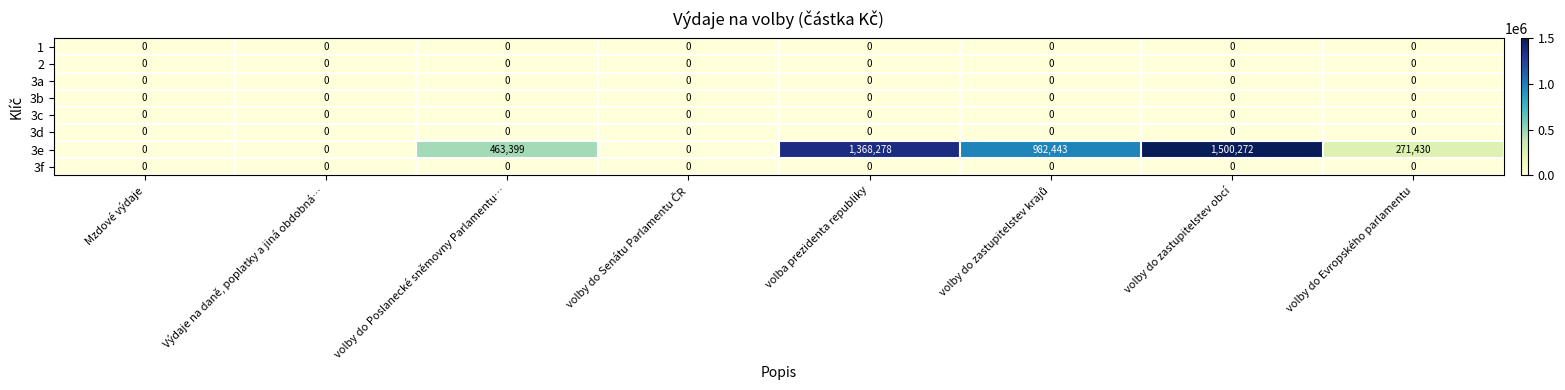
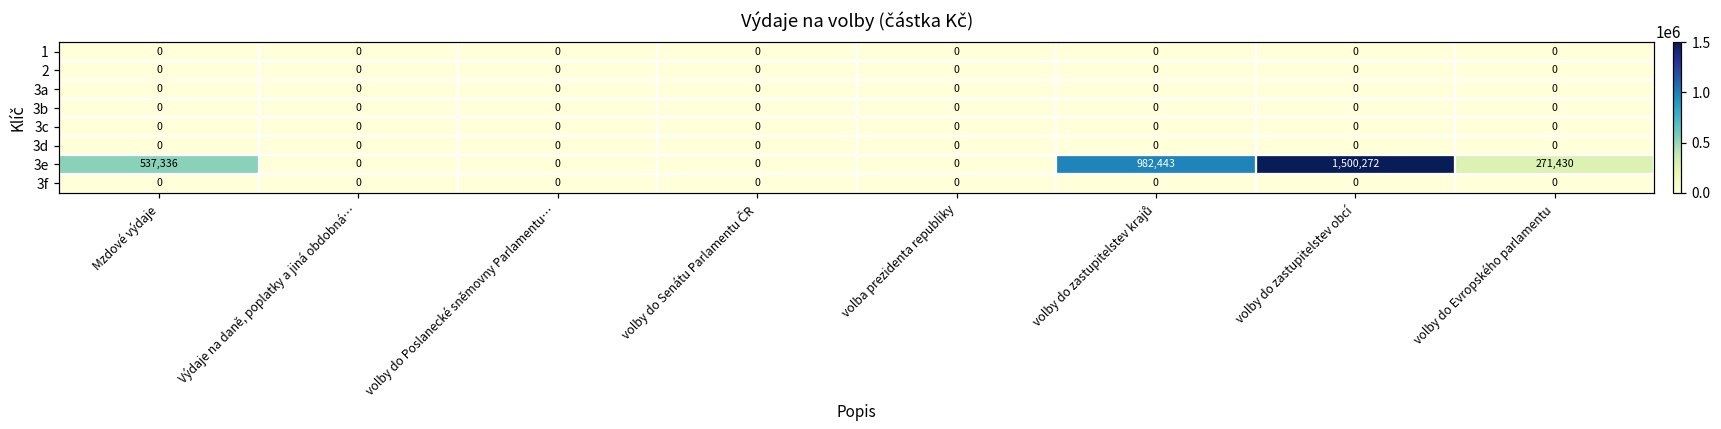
  {
    "1": {
      "Mzdové výdaje": "0",
      "Výdaje na daně, poplatky a jiná obdobná…": "0",
      "volby do Poslanecké sněmovny Parlamentu…": "0",
      "volby do Senátu Parlamentu ČR": "0",
      "volba prezidenta republiky": "0",
      "volby do zastupitelstev krajů": "0",
      "volby do zastupitelstev obcí": "0",
      "volby do Evropského parlamentu": "0"
    },
    "2": {
      "Mzdové výdaje": "0",
      "Výdaje na daně, poplatky a jiná obdobná…": "0",
      "volby do Poslanecké sněmovny Parlamentu…": "0",
      "volby do Senátu Parlamentu ČR": "0",
      "volba prezidenta republiky": "0",
      "volby do zastupitelstev krajů": "0",
      "volby do zastupitelstev obcí": "0",
      "volby do Evropského parlamentu": "0"
    },
    "3a": {
      "Mzdové výdaje": "0",
      "Výdaje na daně, poplatky a jiná obdobná…": "0",
      "volby do Poslanecké sněmovny Parlamentu…": "0",
      "volby do Senátu Parlamentu ČR": "0",
      "volba prezidenta republiky": "0",
      "volby do zastupitelstev krajů": "0",
      "volby do zastupitelstev obcí": "0",
      "volby do Evropského parlamentu": "0"
    },
    "3b": {
      "Mzdové výdaje": "0",
      "Výdaje na daně, poplatky a jiná obdobná…": "0",
      "volby do Poslanecké sněmovny Parlamentu…": "0",
      "volby do Senátu Parlamentu ČR": "0",
      "volba prezidenta republiky": "0",
      "volby do zastupitelstev krajů": "0",
      "volby do zastupitelstev obcí": "0",
      "volby do Evropského parlamentu": "0"
    },
    "3c": {
      "Mzdové výdaje": "0",
      "Výdaje na daně, poplatky a jiná obdobná…": "0",
      "volby do Poslanecké sněmovny Parlamentu…": "0",
      "volby do Senátu Parlamentu ČR": "0",
      "volba prezidenta republiky": "0",
      "volby do zastupitelstev krajů": "0",
      "volby do zastupitelstev obcí": "0",
      "volby do Evropského parlamentu": "0"
    },
    "3d": {
      "Mzdové výdaje": "0",
      "Výdaje na daně, poplatky a jiná obdobná…": "0",
      "volby do Poslanecké sněmovny Parlamentu…": "0",
      "volby do Senátu Parlamentu ČR": "0",
      "volba prezidenta republiky": "0",
      "volby do zastupitelstev krajů": "0",
      "volby do zastupitelstev obcí": "0",
      "volby do Evropského parlamentu": "0"
    },
    "3e": {
-     "Mzdové výdaje": "0",
+     "Mzdové výdaje": "537,336",
      "Výdaje na daně, poplatky a jiná obdobná…": "0",
-     "volby do Poslanecké sněmovny Parlamentu…": "463,399",
+     "volby do Poslanecké sněmovny Parlamentu…": "0",
      "volby do Senátu Parlamentu ČR": "0",
-     "volba prezidenta republiky": "1,368,278",
+     "volba prezidenta republiky": "0",
      "volby do zastupitelstev krajů": "982,443",
      "volby do zastupitelstev obcí": "1,500,272",
      "volby do Evropského parlamentu": "271,430"
    },
    "3f": {
      "Mzdové výdaje": "0",
      "Výdaje na daně, poplatky a jiná obdobná…": "0",
      "volby do Poslanecké sněmovny Parlamentu…": "0",
      "volby do Senátu Parlamentu ČR": "0",
      "volba prezidenta republiky": "0",
      "volby do zastupitelstev krajů": "0",
      "volby do zastupitelstev obcí": "0",
      "volby do Evropského parlamentu": "0"
    }
  }
